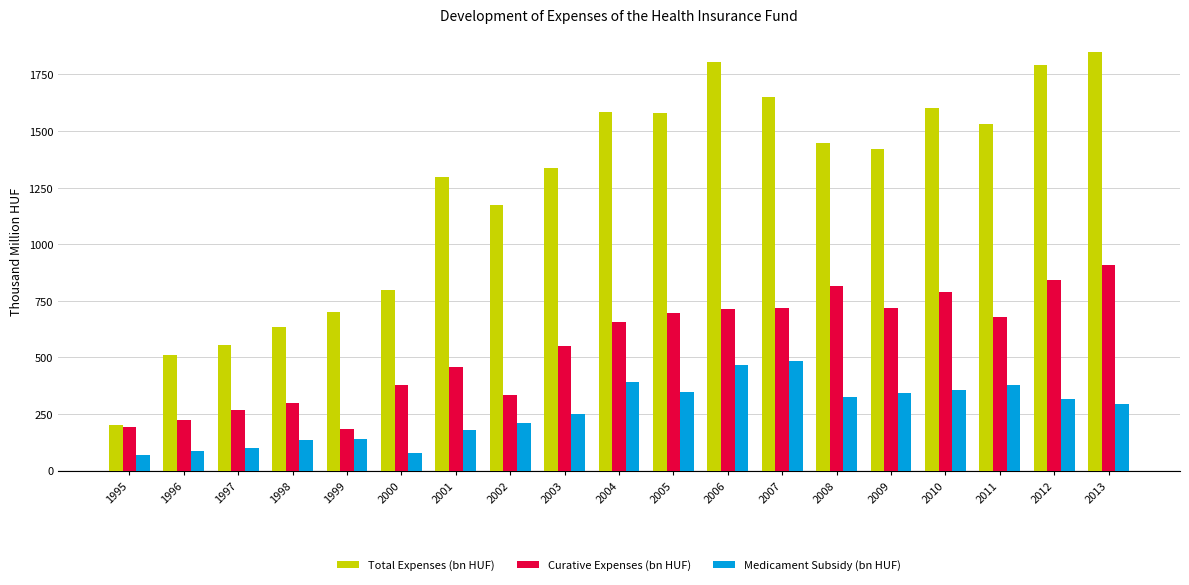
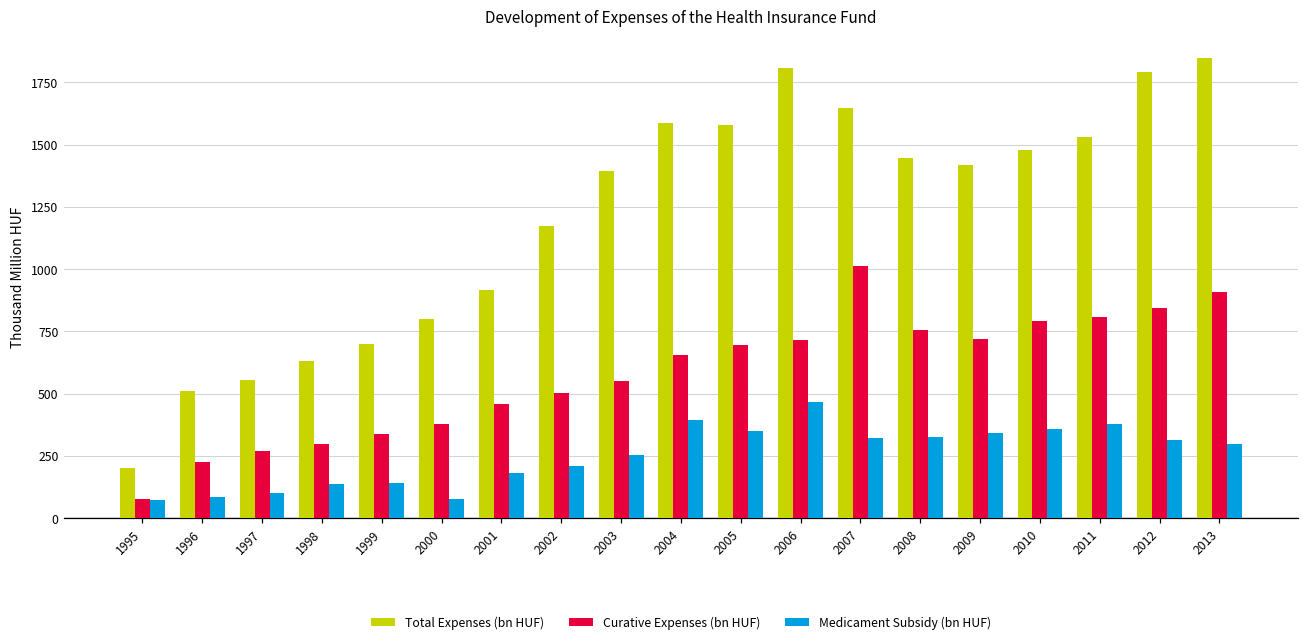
  {
    "Total Expenses (bn HUF)": {
      "1995": 200,
      "1996": 510,
      "1997": 550,
      "1998": 630,
      "1999": 700,
      "2000": 800,
-     "2001": 1300,
+     "2001": 910,
      "2002": 1170,
-     "2003": 1340,
+     "2003": 1390,
      "2004": 1580,
      "2005": 1580,
      "2006": 1810,
      "2007": 1650,
      "2008": 1450,
      "2009": 1420,
-     "2010": 1600,
+     "2010": 1480,
      "2011": 1530,
      "2012": 1790,
      "2013": 1850
    },
    "Curative Expenses (bn HUF)": {
-     "1995": 190,
+     "1995": 70,
      "1996": 220,
      "1997": 270,
      "1998": 300,
-     "1999": 190,
+     "1999": 340,
      "2000": 380,
      "2001": 460,
-     "2002": 330,
+     "2002": 500,
      "2003": 550,
      "2004": 650,
      "2005": 690,
      "2006": 710,
-     "2007": 720,
-     "2008": 820,
+     "2007": 1010,
+     "2008": 760,
      "2009": 720,
      "2010": 790,
-     "2011": 680,
+     "2011": 810,
      "2012": 840,
      "2013": 910
    },
    "Medicament Subsidy (bn HUF)": {
      "1995": 70,
      "1996": 90,
      "1997": 100,
      "1998": 140,
      "1999": 140,
      "2000": 80,
      "2001": 180,
      "2002": 210,
      "2003": 250,
      "2004": 390,
      "2005": 350,
      "2006": 470,
-     "2007": 480,
+     "2007": 320,
      "2008": 330,
      "2009": 340,
      "2010": 360,
      "2011": 380,
      "2012": 320,
      "2013": 300
    }
  }
